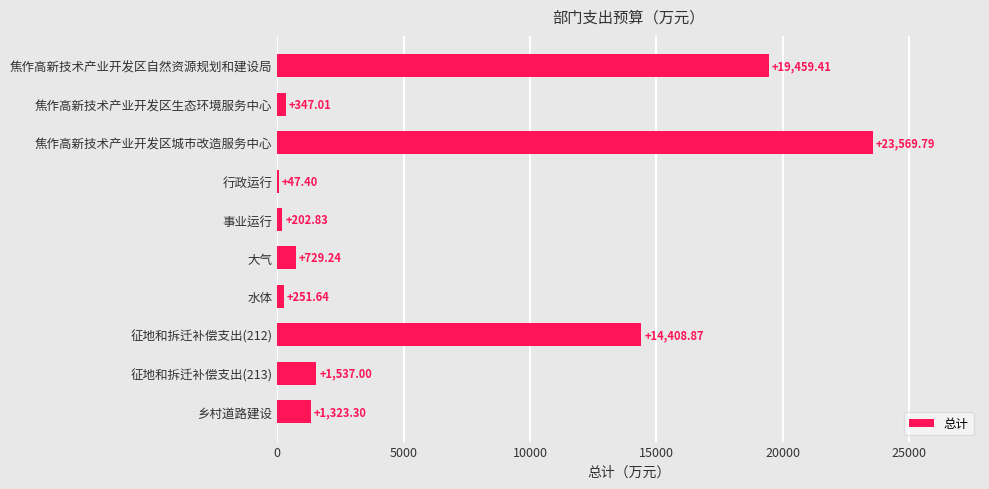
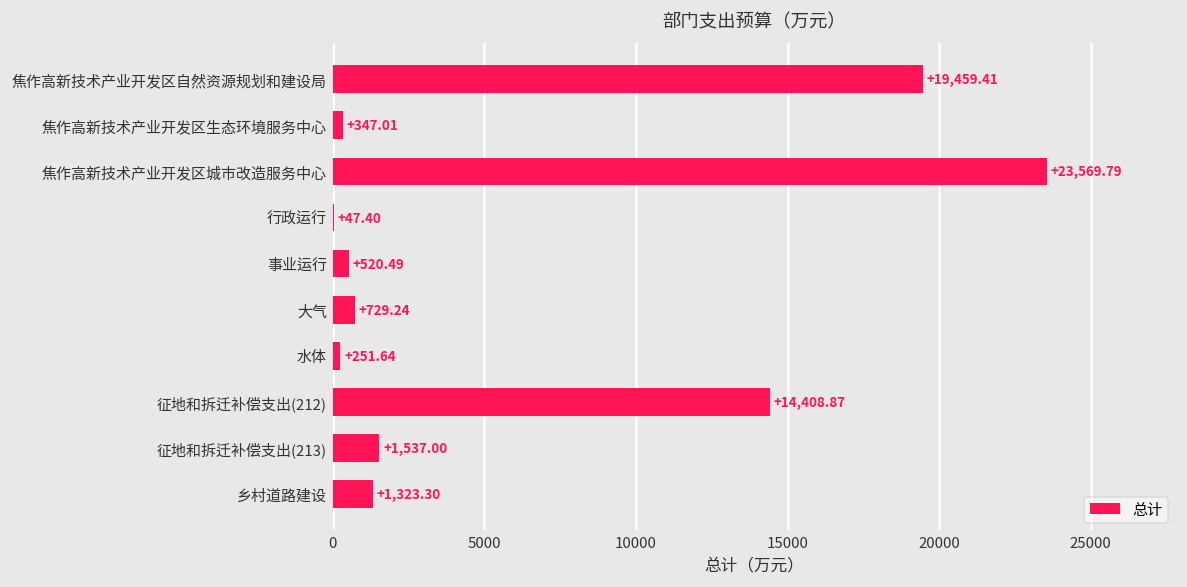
  {
    "焦作高新技术产业开发区自然资源规划和建设局": "+19,459.41",
    "焦作高新技术产业开发区生态环境服务中心": "+347.01",
    "焦作高新技术产业开发区城市改造服务中心": "+23,569.79",
    "行政运行": "+47.40",
-   "事业运行": "+202.83",
+   "事业运行": "+520.49",
    "大气": "+729.24",
    "水体": "+251.64",
    "征地和拆迁补偿支出(212)": "+14,408.87",
    "征地和拆迁补偿支出(213)": "+1,537.00",
    "乡村道路建设": "+1,323.30"
  }
